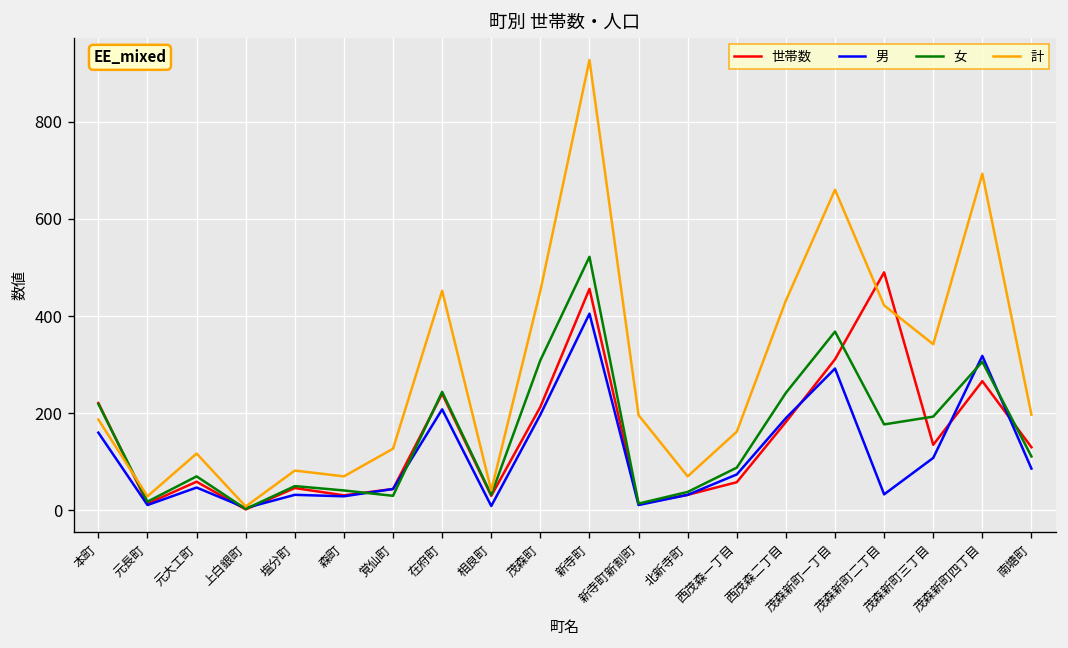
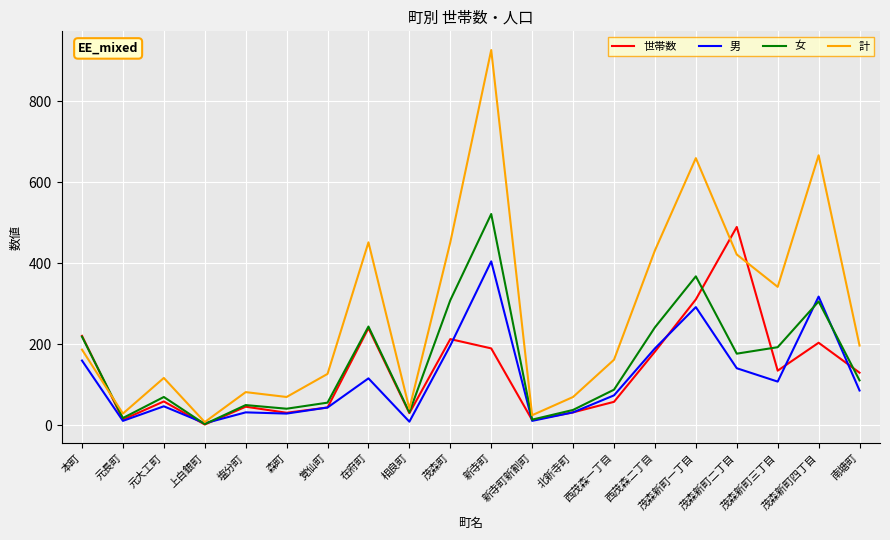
  {
    "世帯数": {
      "元大工町": 60,
      "茂森町": 210,
-     "新寺町": 460,
+     "新寺町": 190,
      "西茂森一丁目": 60,
      "西茂森二丁目": 180,
      "茂森新町一丁目": 310,
      "茂森新町二丁目": 490,
      "茂森新町三丁目": 140,
-     "茂森新町四丁目": 270,
+     "茂森新町四丁目": 200,
      "南塘町": 130
    },
    "男": {
      "本町": 160,
      "元大工町": 50,
      "塩分町": 30,
-     "在府町": 210,
+     "在府町": 120,
      "相良町": 10,
      "茂森町": 200,
      "新寺町": 410,
      "西茂森一丁目": 70,
      "西茂森二丁目": 190,
      "茂森新町一丁目": 290,
-     "茂森新町二丁目": 30,
+     "茂森新町二丁目": 140,
      "茂森新町三丁目": 110,
      "茂森新町四丁目": 320,
      "南塘町": 90
    },
    "女": {
      "元大工町": 70,
      "森町": 40,
-     "覚仙町": 30,
+     "覚仙町": 60,
      "茂森町": 310,
      "新寺町": 520,
      "西茂森一丁目": 90,
      "西茂森二丁目": 240,
      "茂森新町一丁目": 370,
      "茂森新町二丁目": 180,
      "茂森新町三丁目": 190,
      "茂森新町四丁目": 310,
      "南塘町": 110
    },
    "計": {
      "本町": 190,
      "元長町": 30,
      "元大工町": 120,
      "塩分町": 80,
      "森町": 70,
      "覚仙町": 130,
      "在府町": 450,
      "相良町": 40,
      "茂森町": 450,
      "新寺町": 930,
-     "新寺町新割町": 200,
+     "新寺町新割町": 30,
      "北新寺町": 70,
      "西茂森一丁目": 160,
      "西茂森二丁目": 430,
      "茂森新町一丁目": 660,
      "茂森新町二丁目": 420,
      "茂森新町三丁目": 340,
-     "茂森新町四丁目": 690,
+     "茂森新町四丁目": 670,
      "南塘町": 200
    }
  }
